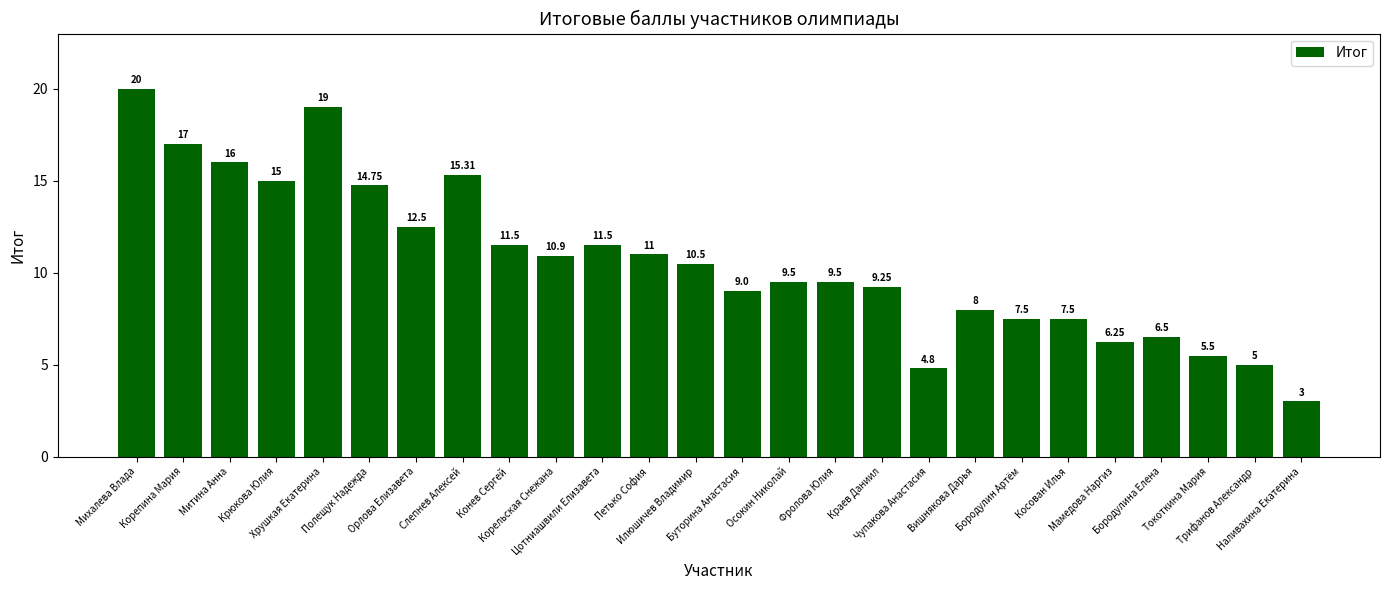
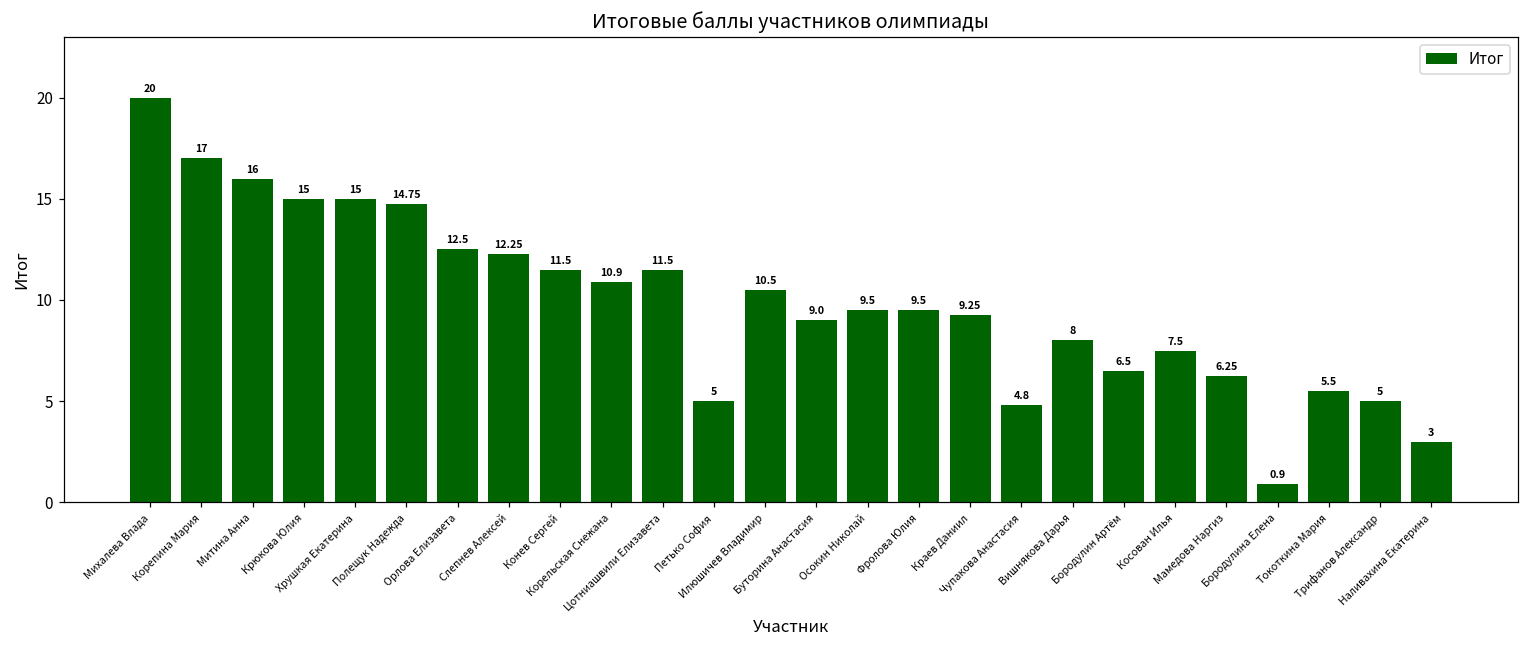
  {
    "Михалева Влада": 20,
    "Корепина Мария": 17,
    "Митина Анна": 16,
    "Крюкова Юлия": 15,
-   "Хрушкая Екатерина": 19,
+   "Хрушкая Екатерина": 15,
    "Полещук Надежда": 14.75,
    "Орлова Елизавета": 12.5,
-   "Слепнев Алексей": 15.31,
+   "Слепнев Алексей": 12.25,
    "Конев Сергей": 11.5,
    "Корельская Снежана": 10.9,
    "Цотниашвили Елизавета": 11.5,
-   "Петько София": 11,
+   "Петько София": 5,
    "Илюшичев Владимир": 10.5,
    "Буторина Анастасия": 9.0,
    "Осокин Николай": 9.5,
    "Фролова Юлия": 9.5,
    "Краев Даниил": 9.25,
    "Чупакова Анастасия": 4.8,
    "Вишнякова Дарья": 8,
-   "Бородулин Артём": 7.5,
+   "Бородулин Артём": 6.5,
    "Косован Илья": 7.5,
    "Мамедова Наргиз": 6.25,
-   "Бородулина Елена": 6.5,
+   "Бородулина Елена": 0.9,
    "Токоткина Мария": 5.5,
    "Трифанов Александр": 5,
    "Наливахина Екатерина": 3
  }
